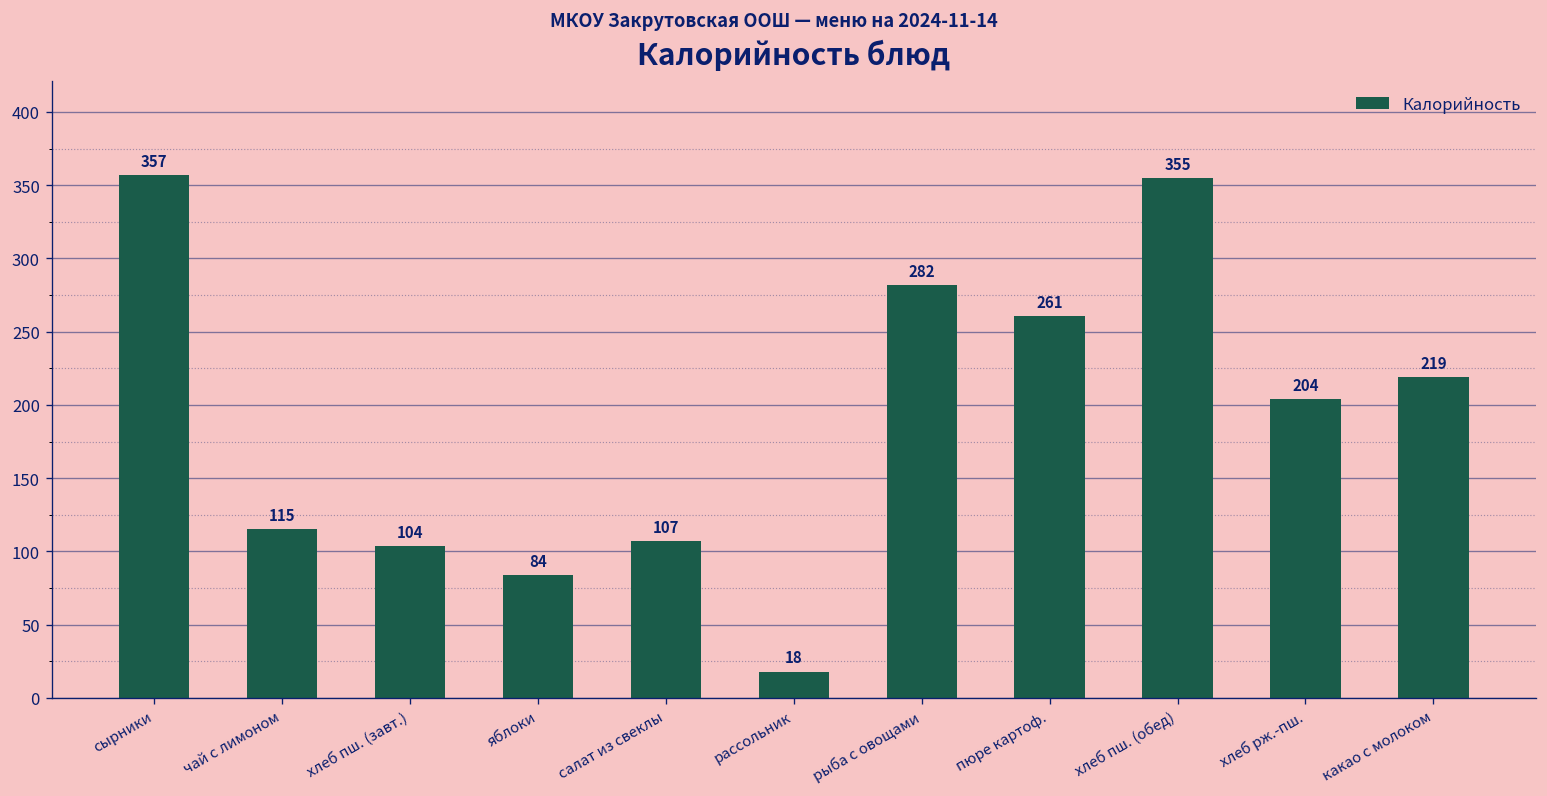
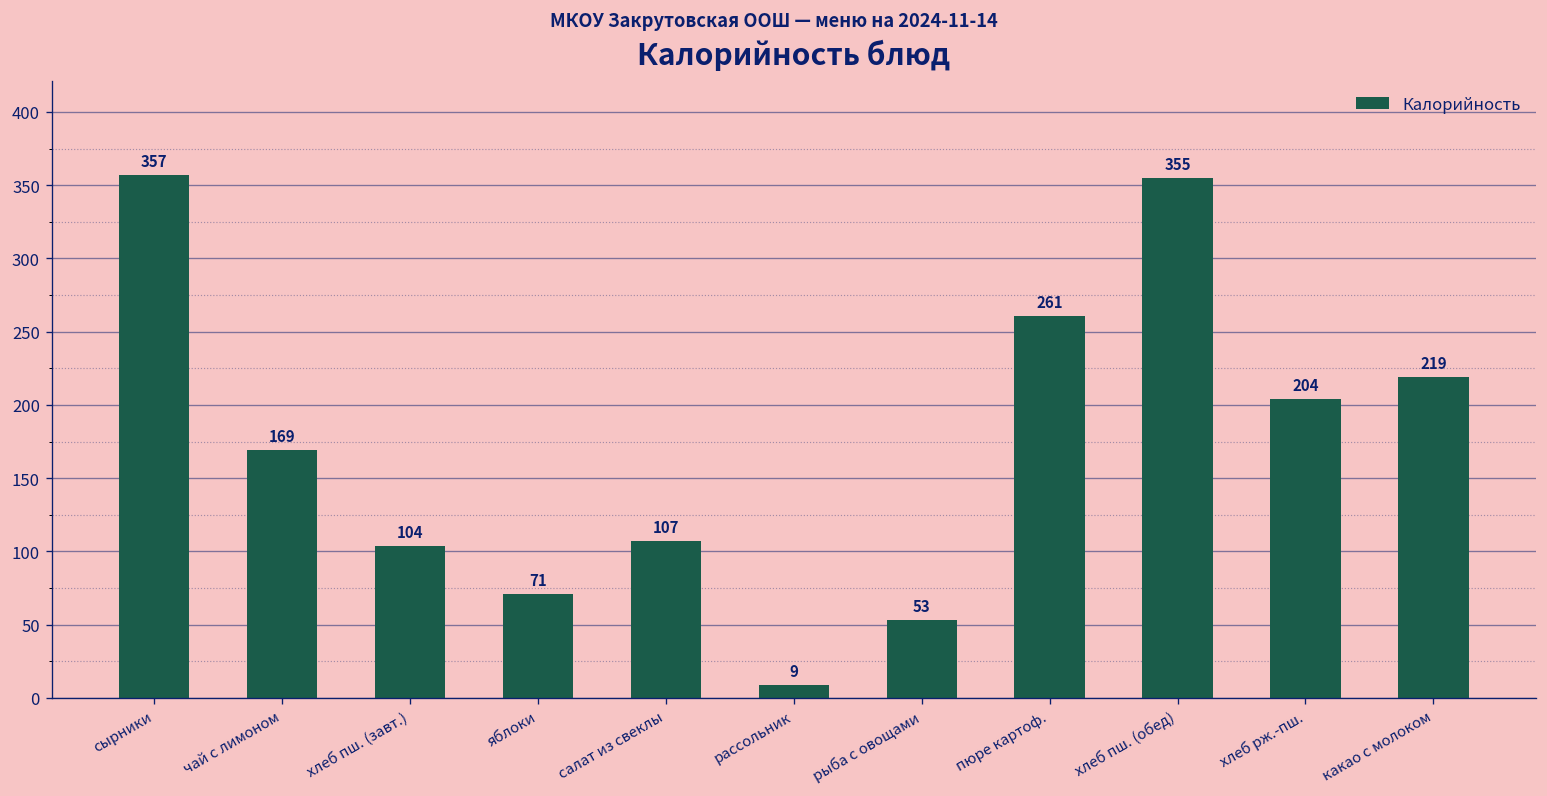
  {
    "сырники": 357,
-   "чай с лимоном": 115,
+   "чай с лимоном": 169,
    "хлеб пш. (завт.)": 104,
-   "яблоки": 84,
+   "яблоки": 71,
    "салат из свеклы": 107,
-   "рассольник": 18,
-   "рыба с овощами": 282,
+   "рассольник": 9,
+   "рыба с овощами": 53,
    "пюре картоф.": 261,
    "хлеб пш. (обед)": 355,
    "хлеб рж.-пш.": 204,
    "какао с молоком": 219
  }
